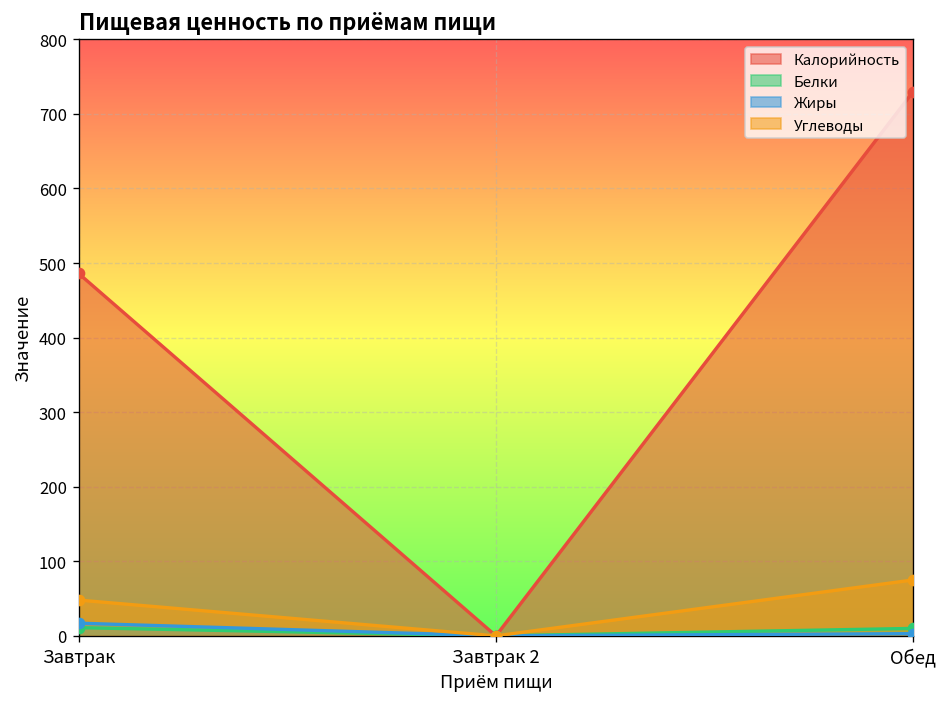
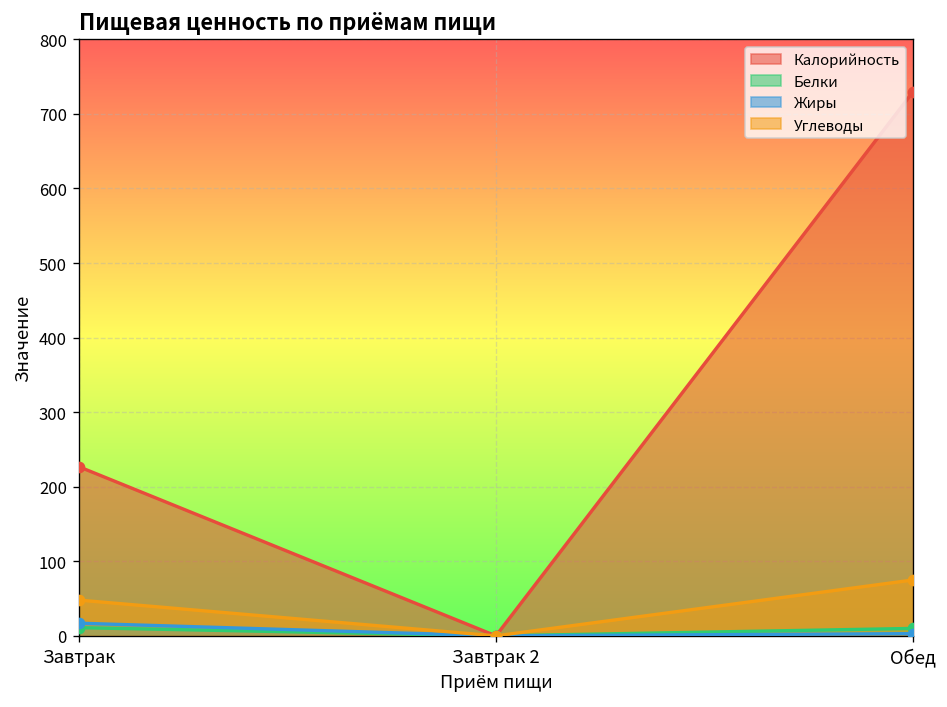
  {
    "Калорийность": {
-     "Завтрак": 490,
+     "Завтрак": 230,
      "Обед": 730
    },
    "Белки": {
      "Завтрак": 10,
      "Обед": 10
    },
    "Жиры": {
      "Завтрак": 20,
      "Обед": 0
    },
    "Углеводы": {
      "Завтрак": 50,
      "Обед": 80
    }
  }
